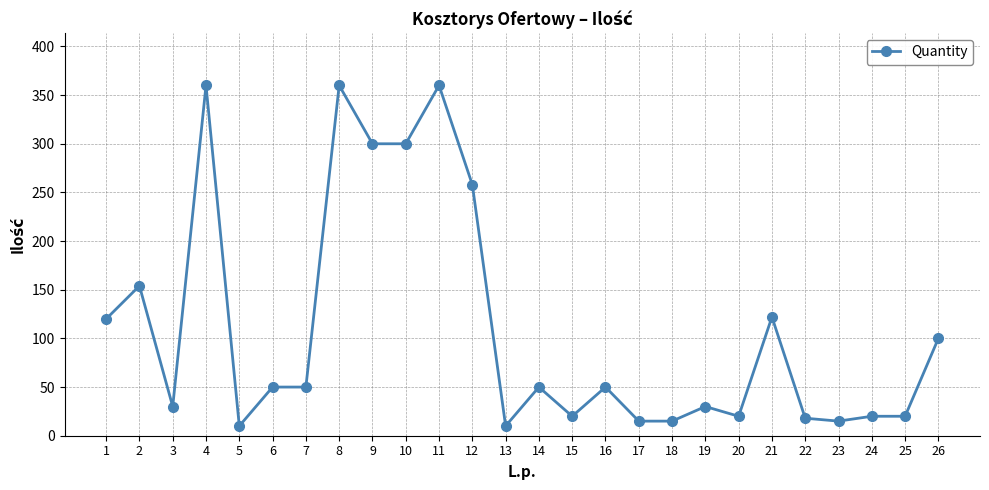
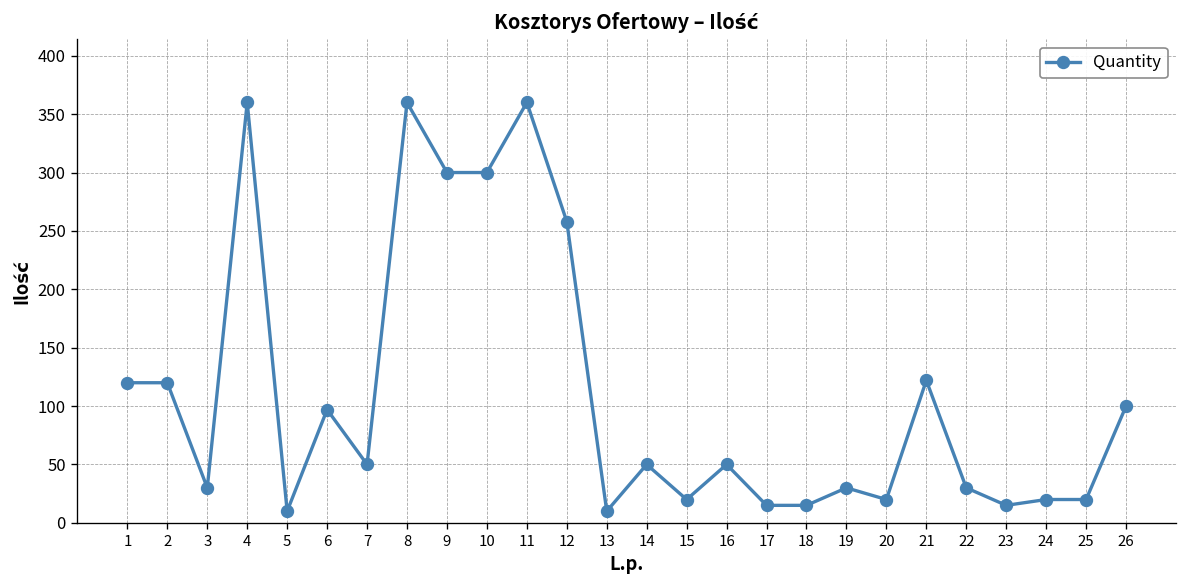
  {
    "1": 120,
-   "2": 150,
+   "2": 120,
    "3": 30,
    "4": 360,
    "5": 10,
-   "6": 50,
+   "6": 100,
    "7": 50,
    "8": 360,
    "9": 300,
    "10": 300,
    "11": 360,
    "12": 260,
    "13": 10,
    "14": 50,
    "15": 20,
    "16": 50,
    "17": 20,
    "18": 20,
    "19": 30,
    "20": 20,
    "21": 120,
-   "22": 20,
+   "22": 30,
    "23": 20,
    "24": 20,
    "25": 20,
    "26": 100
  }
